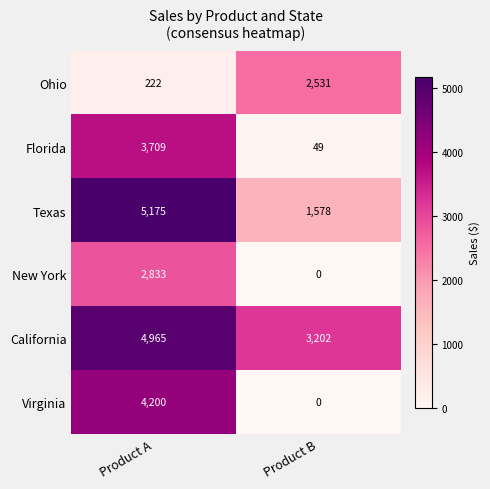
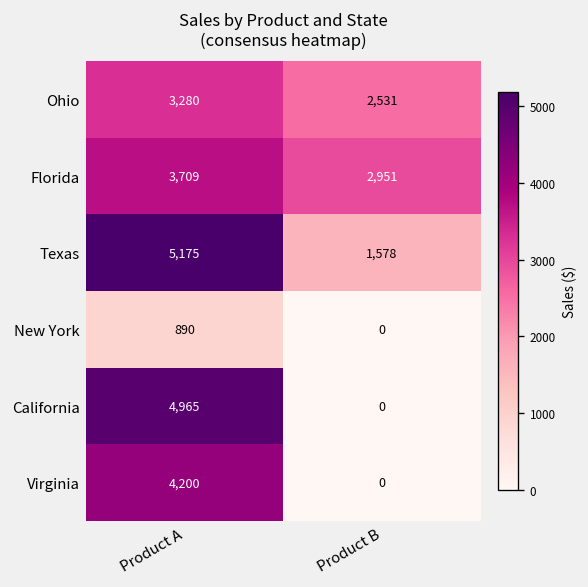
  {
    "Ohio": {
-     "Product A": "222",
+     "Product A": "3,280",
      "Product B": "2,531"
    },
    "Florida": {
      "Product A": "3,709",
-     "Product B": "49"
+     "Product B": "2,951"
    },
    "Texas": {
      "Product A": "5,175",
      "Product B": "1,578"
    },
    "New York": {
-     "Product A": "2,833",
+     "Product A": "890",
      "Product B": "0"
    },
    "California": {
      "Product A": "4,965",
-     "Product B": "3,202"
+     "Product B": "0"
    },
    "Virginia": {
      "Product A": "4,200",
      "Product B": "0"
    }
  }
